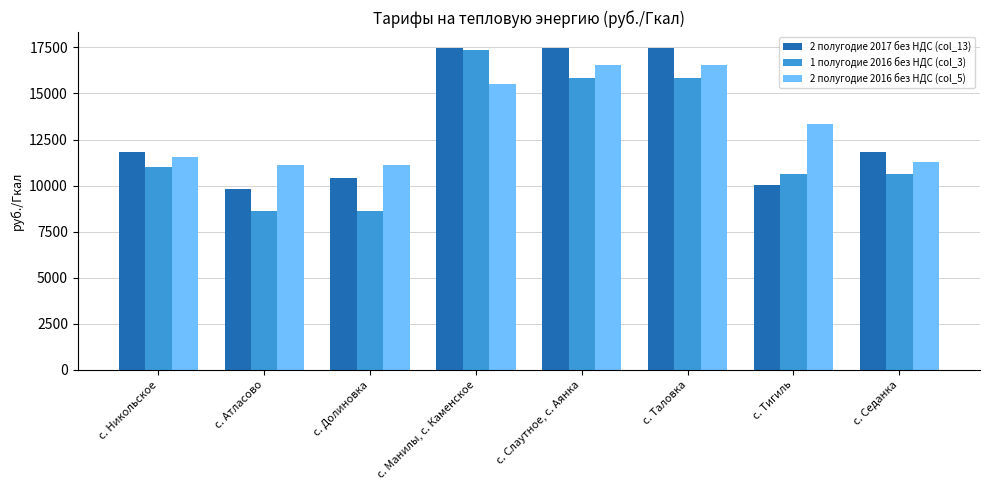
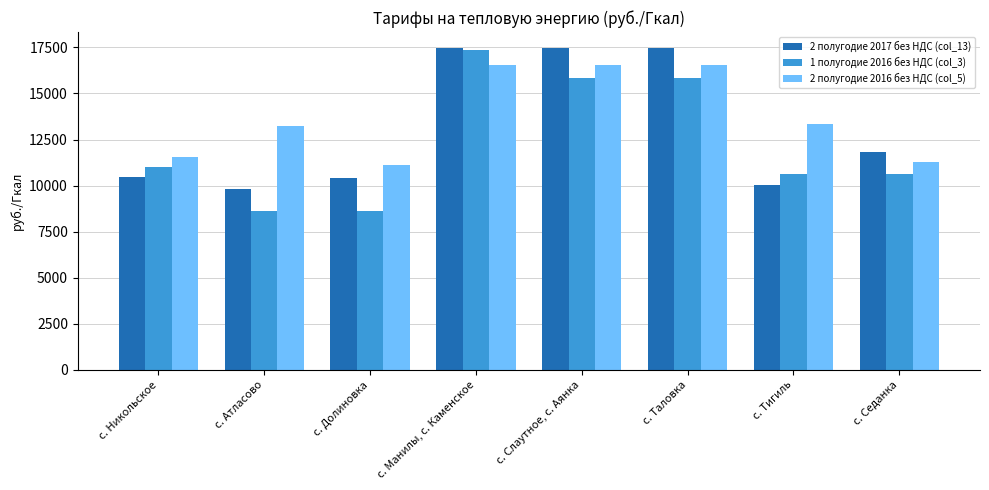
  {
    "2 полугодие 2017 без НДС (col_13)": {
-     "с. Никольское": 11800,
+     "с. Никольское": 10500,
      "с. Атласово": 9800,
      "с. Долиновка": 10400,
      "с. Манилы, с. Каменское": 17500,
      "с. Слаутное, с. Аянка": 17500,
      "с. Таловка": 17500,
      "с. Тигиль": 10000,
      "с. Седанка": 11800
    },
    "1 полугодие 2016 без НДС (col_3)": {
      "с. Никольское": 11000,
      "с. Атласово": 8600,
      "с. Долиновка": 8600,
      "с. Манилы, с. Каменское": 17400,
      "с. Слаутное, с. Аянка": 15900,
      "с. Таловка": 15900,
      "с. Тигиль": 10600,
      "с. Седанка": 10600
    },
    "2 полугодие 2016 без НДС (col_5)": {
      "с. Никольское": 11600,
-     "с. Атласово": 11100,
+     "с. Атласово": 13200,
      "с. Долиновка": 11100,
-     "с. Манилы, с. Каменское": 15500,
+     "с. Манилы, с. Каменское": 16500,
      "с. Слаутное, с. Аянка": 16500,
      "с. Таловка": 16500,
      "с. Тигиль": 13400,
      "с. Седанка": 11300
    }
  }
